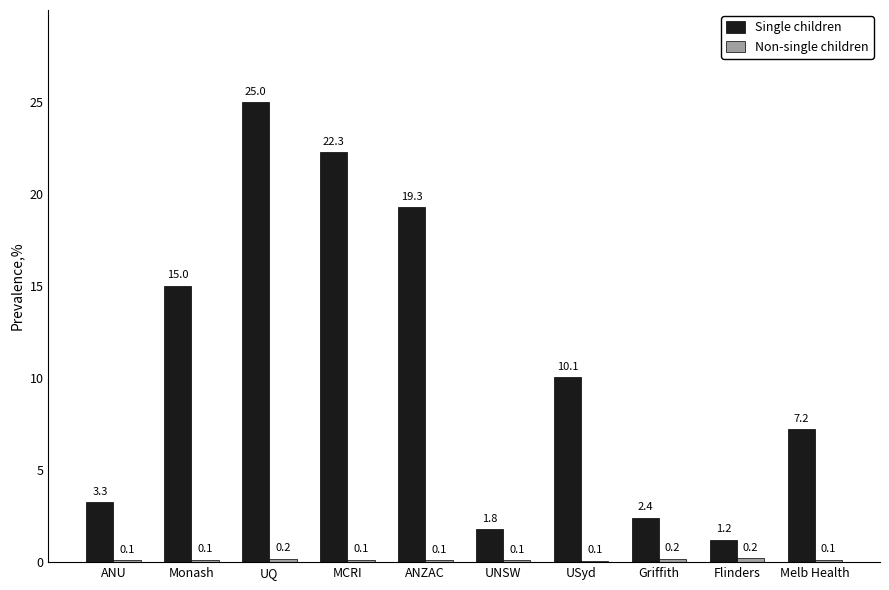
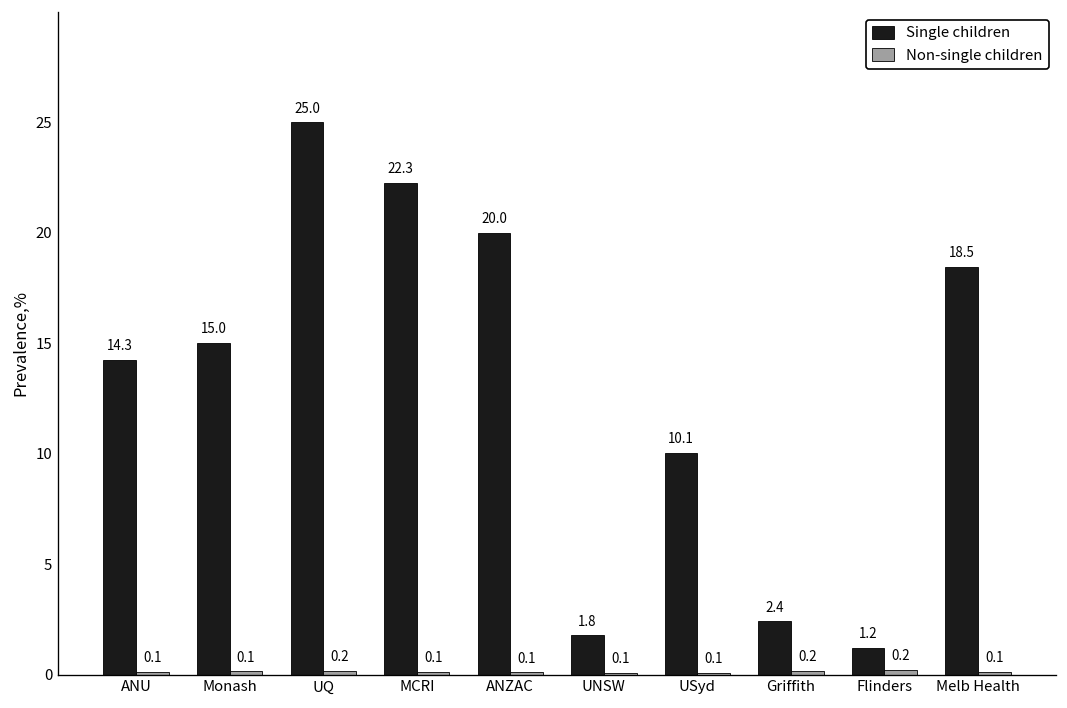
  {
    "Single children": {
-     "ANU": 3.3,
+     "ANU": 14.3,
      "Monash": 15.0,
      "UQ": 25.0,
      "MCRI": 22.3,
-     "ANZAC": 19.3,
+     "ANZAC": 20.0,
      "UNSW": 1.8,
      "USyd": 10.1,
      "Griffith": 2.4,
      "Flinders": 1.2,
-     "Melb Health": 7.2
+     "Melb Health": 18.5
    },
    "Non-single children": {
      "ANU": 0.1,
      "Monash": 0.1,
      "UQ": 0.2,
      "MCRI": 0.1,
      "ANZAC": 0.1,
      "UNSW": 0.1,
      "USyd": 0.1,
      "Griffith": 0.2,
      "Flinders": 0.2,
      "Melb Health": 0.1
    }
  }
